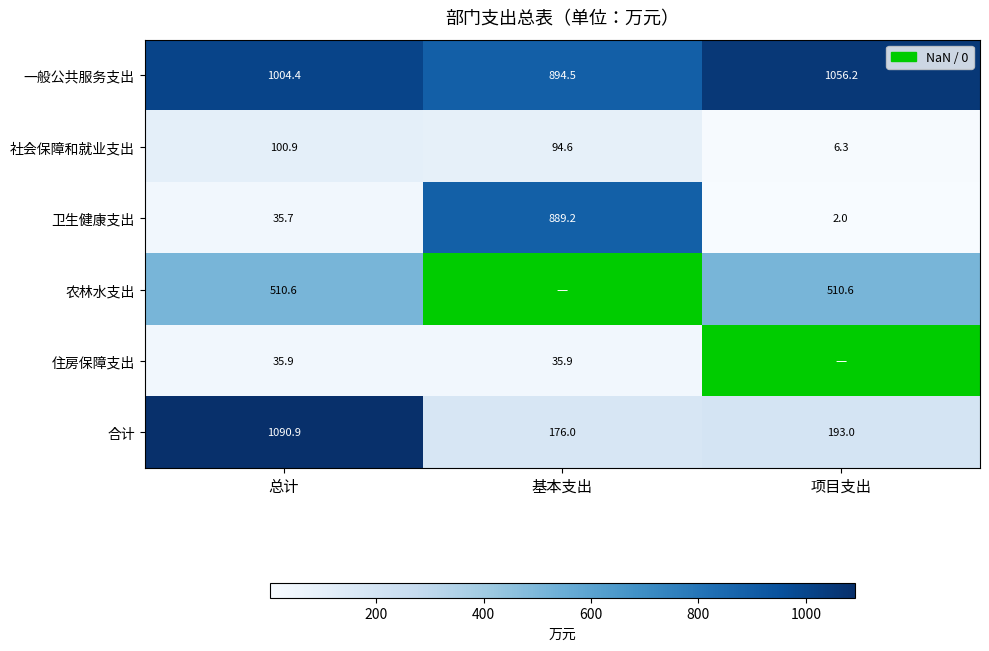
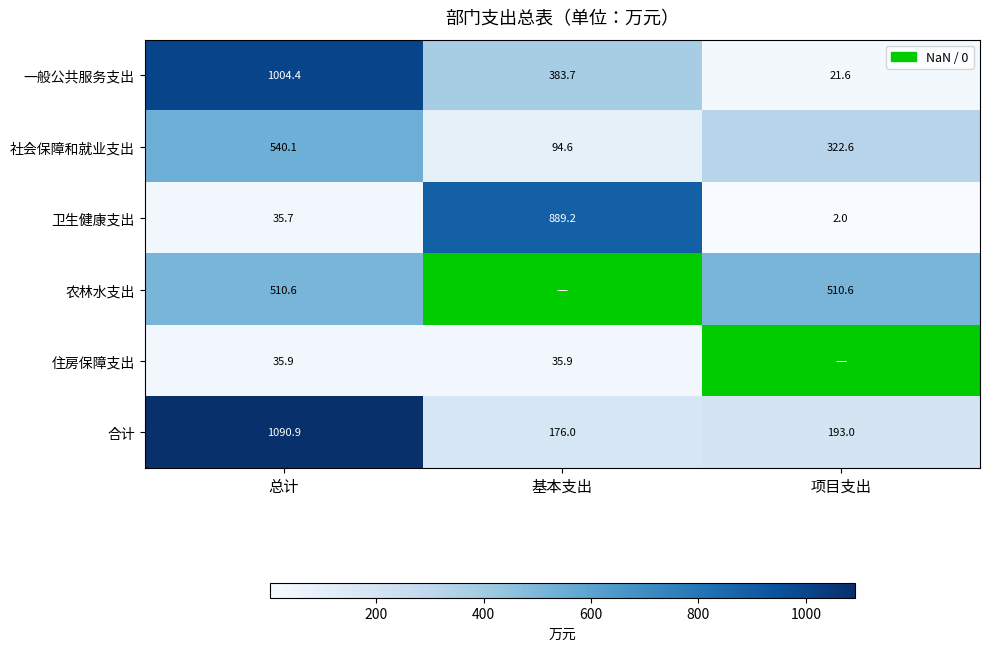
  {
    "一般公共服务支出": {
      "总计": 1004.4,
-     "基本支出": 894.5,
-     "项目支出": 1056.2
+     "基本支出": 383.7,
+     "项目支出": 21.6
    },
    "社会保障和就业支出": {
-     "总计": 100.9,
+     "总计": 540.1,
      "基本支出": 94.6,
-     "项目支出": 6.3
+     "项目支出": 322.6
    },
    "卫生健康支出": {
      "总计": 35.7,
      "基本支出": 889.2,
      "项目支出": 2.0
    },
    "农林水支出": {
      "总计": 510.6,
      "项目支出": 510.6
    },
    "住房保障支出": {
      "总计": 35.9,
      "基本支出": 35.9
    },
    "合计": {
      "总计": 1090.9,
      "基本支出": 176.0,
      "项目支出": 193.0
    }
  }
